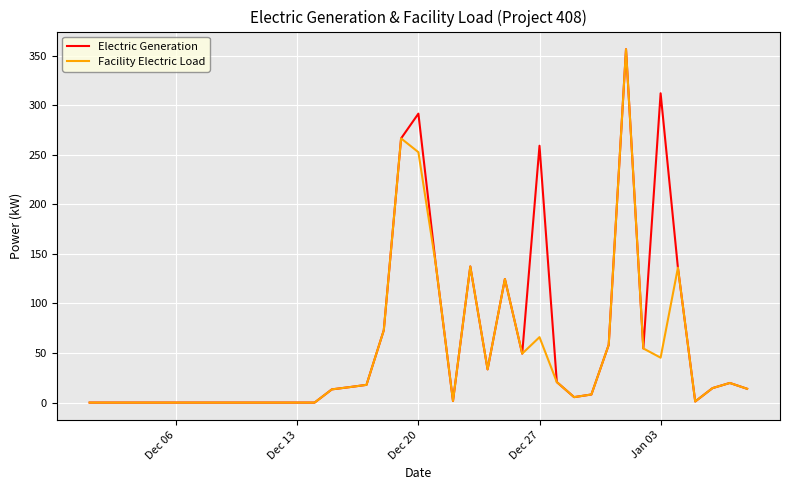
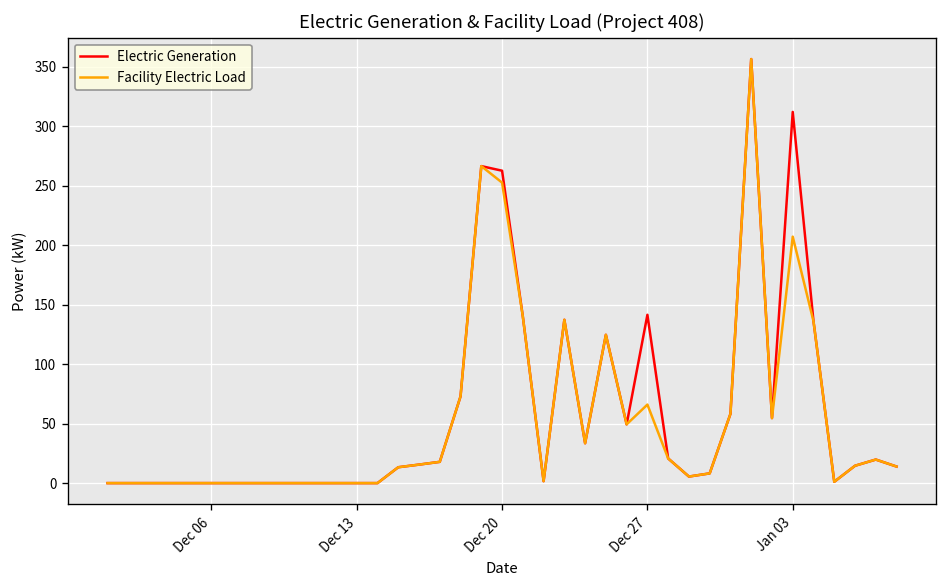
  {
    "Electric Generation": {
-     "Dec 20": 290,
-     "Dec 27": 260,
+     "Dec 20": 260,
+     "Dec 27": 140,
      "Jan 03": 310
    },
    "Facility Electric Load": {
      "Dec 20": 250,
      "Dec 27": 70,
-     "Jan 03": 50
+     "Jan 03": 210
    }
  }
